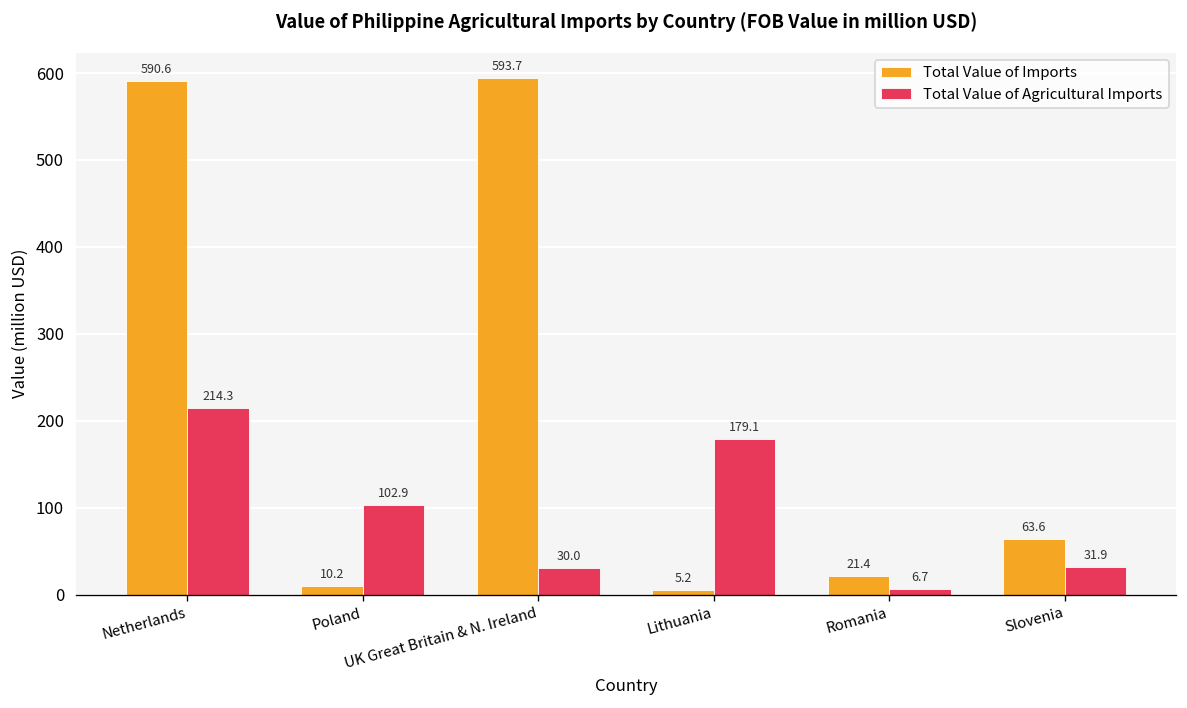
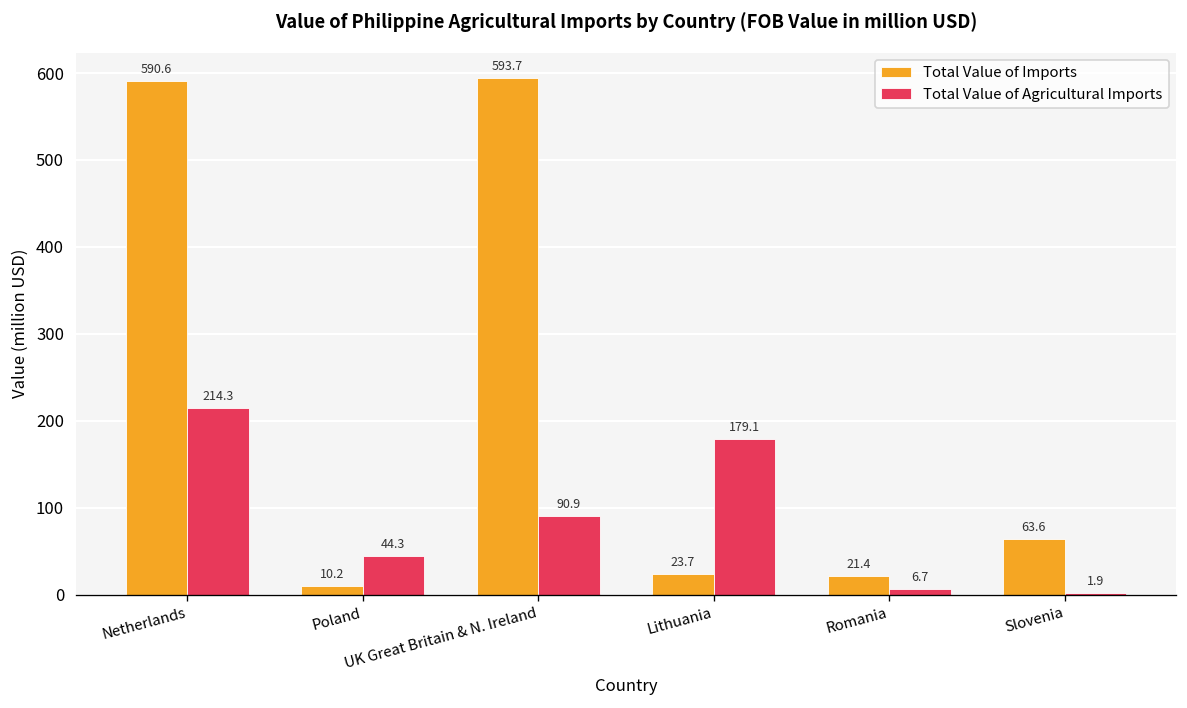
  {
    "Total Value of Imports": {
      "Netherlands": 590.6,
      "Poland": 10.2,
      "UK Great Britain & N. Ireland": 593.7,
-     "Lithuania": 5.2,
+     "Lithuania": 23.7,
      "Romania": 21.4,
      "Slovenia": 63.6
    },
    "Total Value of Agricultural Imports": {
      "Netherlands": 214.3,
-     "Poland": 102.9,
-     "UK Great Britain & N. Ireland": 30.0,
+     "Poland": 44.3,
+     "UK Great Britain & N. Ireland": 90.9,
      "Lithuania": 179.1,
      "Romania": 6.7,
-     "Slovenia": 31.9
+     "Slovenia": 1.9
    }
  }
